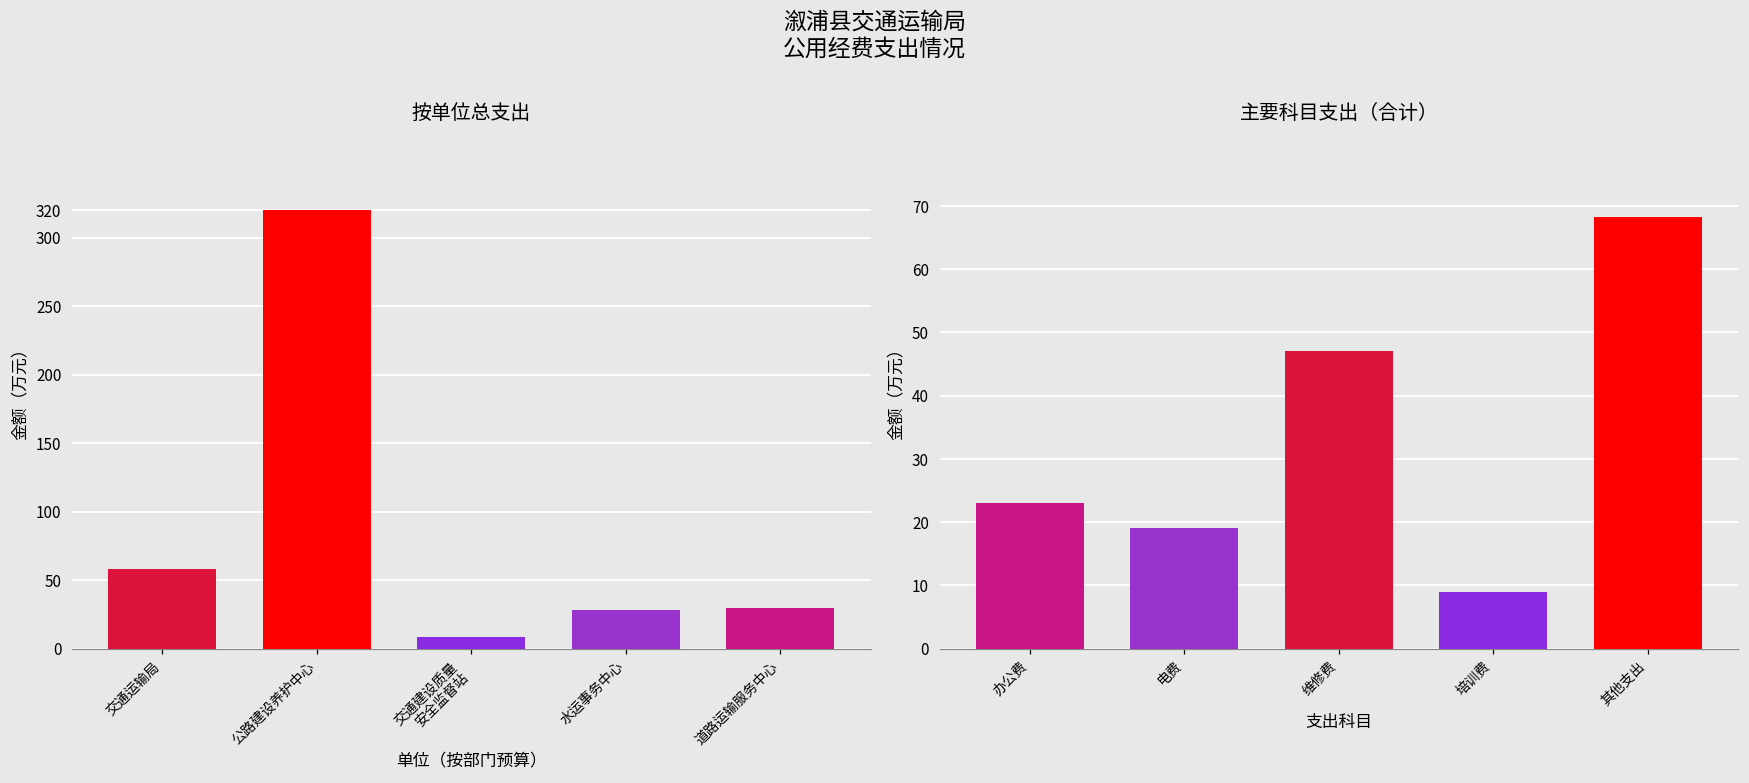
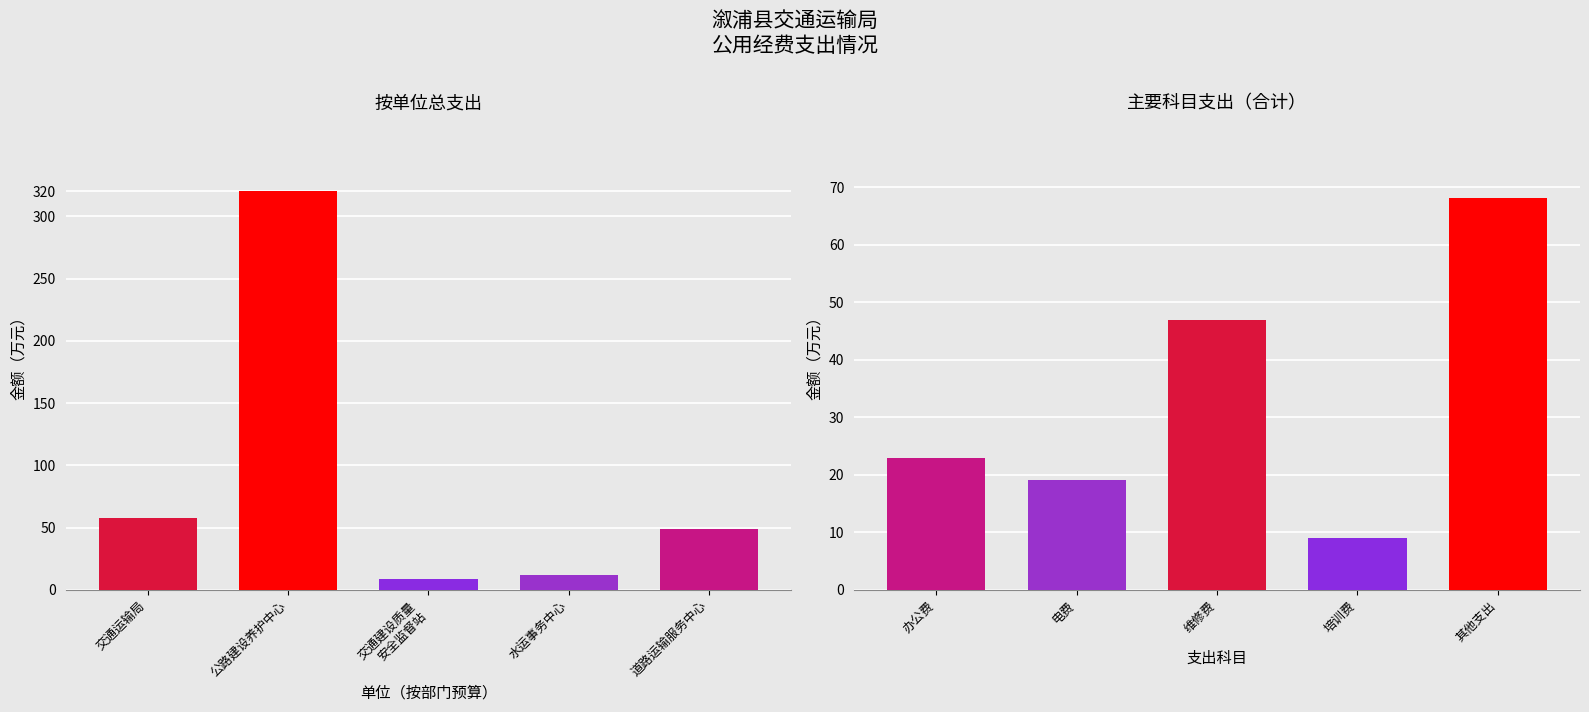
  {
    "按单位总支出": {
      "交通运输局": 58,
      "公路建设养护中心": 320,
      "交通建设质量 安全监督站": 9,
-     "水运事务中心": 28,
-     "道路运输服务中心": 30
+     "水运事务中心": 12,
+     "道路运输服务中心": 49
    },
    "主要科目支出（合计）": {
      "办公费": 23,
      "电费": 19,
      "维修费": 47,
      "培训费": 9,
      "其他支出": 68
    }
  }
